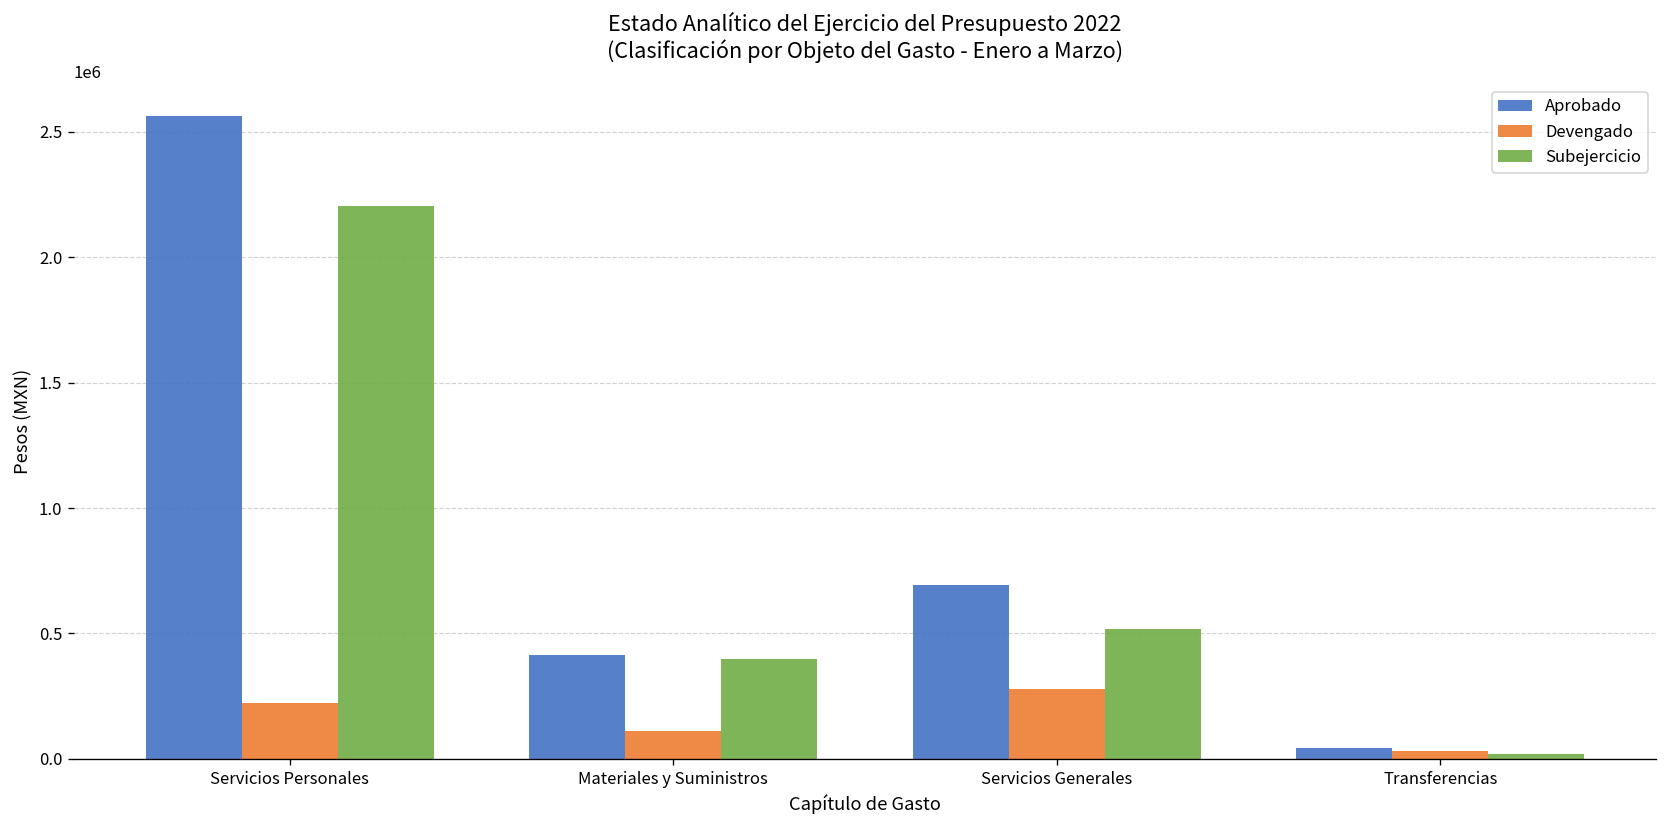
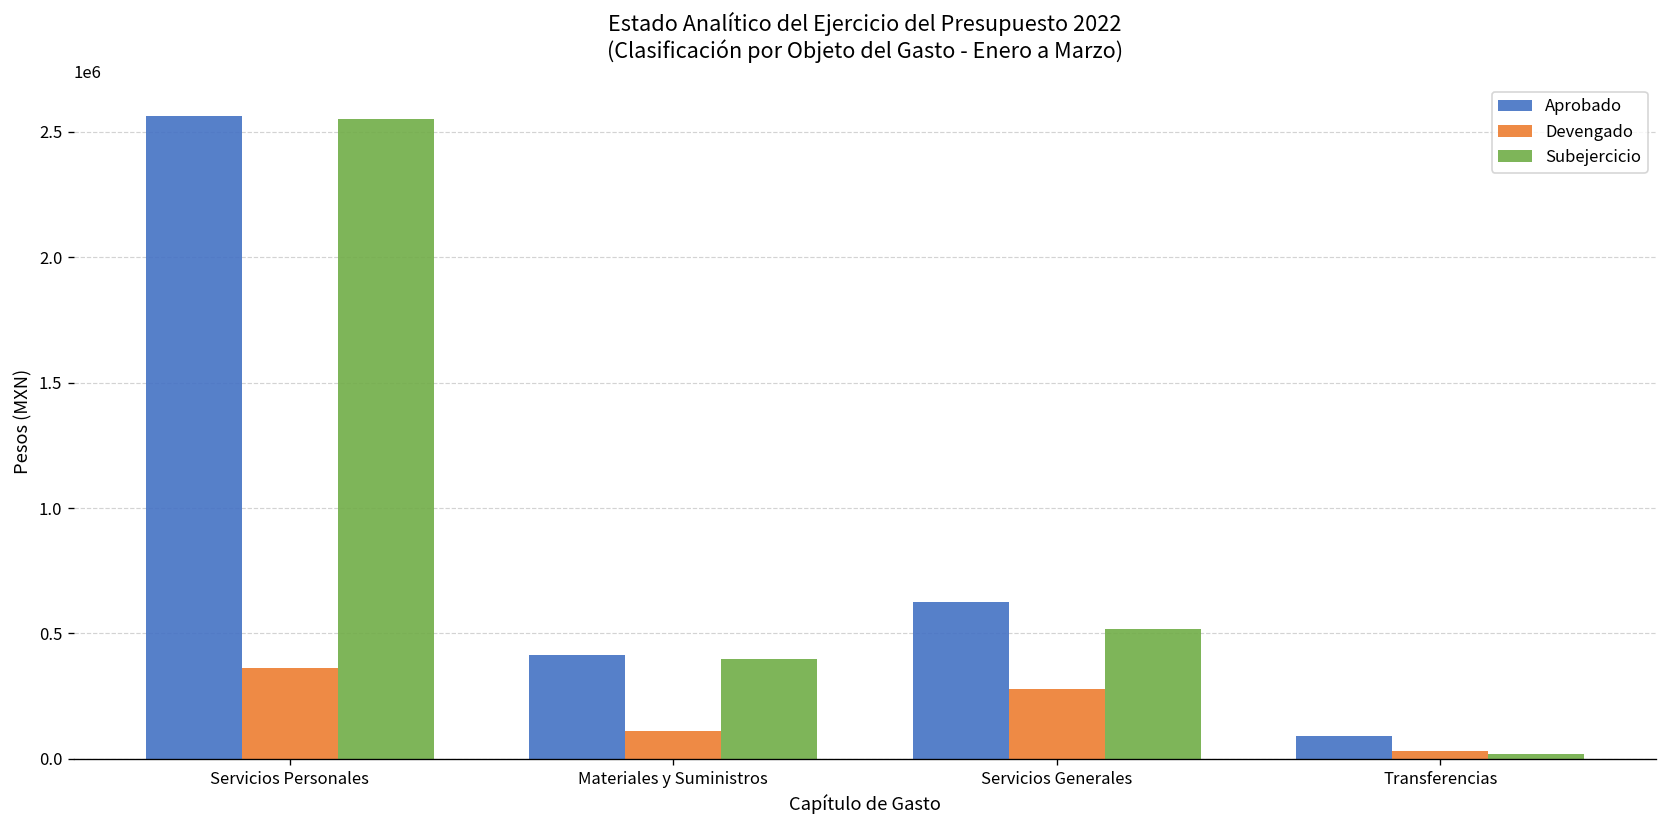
  {
    "Aprobado": {
      "Servicios Personales": 2560000,
      "Materiales y Suministros": 420000,
-     "Servicios Generales": 690000,
-     "Transferencias": 40000
+     "Servicios Generales": 620000,
+     "Transferencias": 90000
    },
    "Devengado": {
-     "Servicios Personales": 220000,
+     "Servicios Personales": 360000,
      "Materiales y Suministros": 110000,
      "Servicios Generales": 280000,
      "Transferencias": 30000
    },
    "Subejercicio": {
-     "Servicios Personales": 2200000,
+     "Servicios Personales": 2550000,
      "Materiales y Suministros": 400000,
      "Servicios Generales": 520000,
      "Transferencias": 20000
    }
  }
